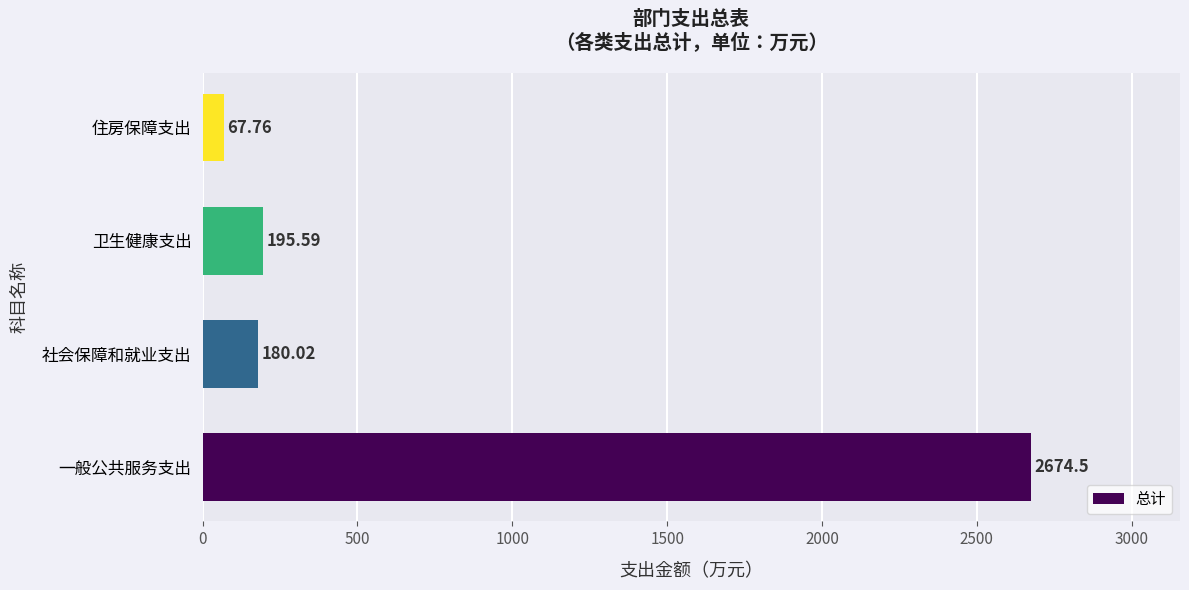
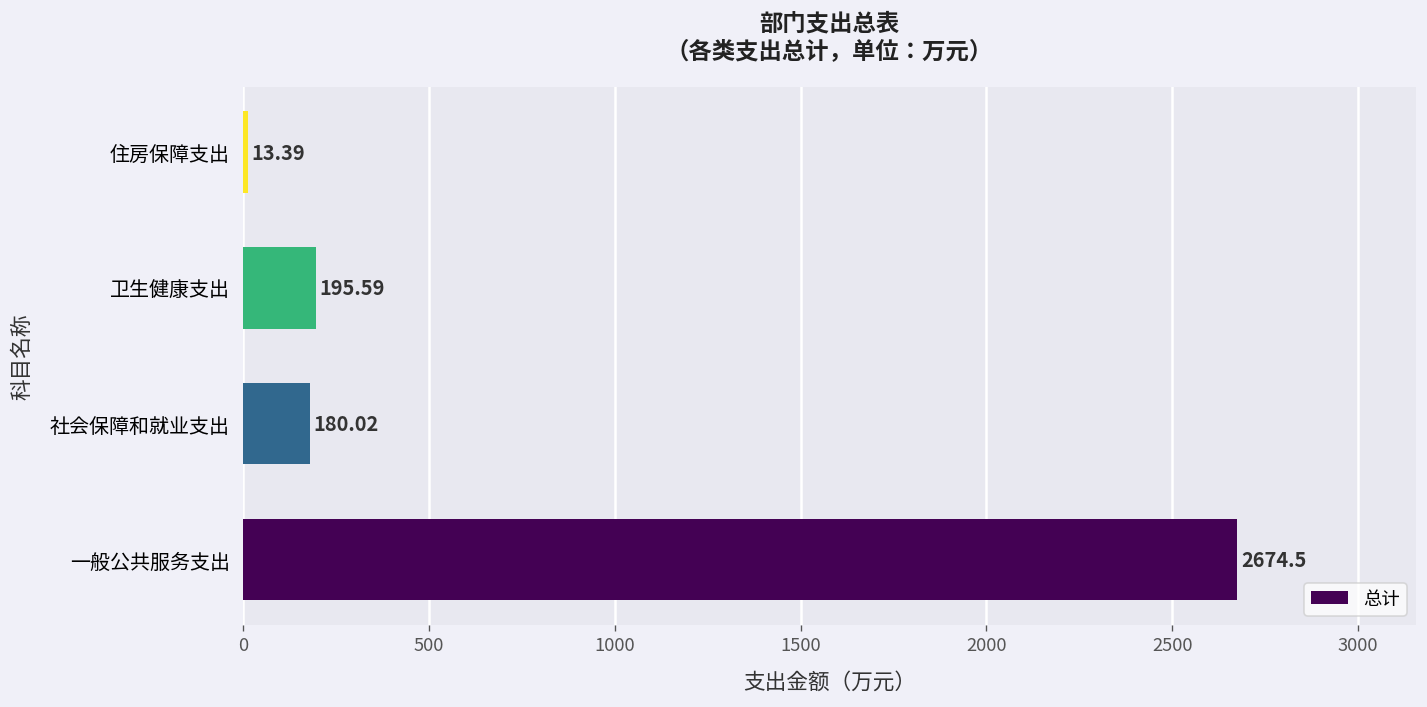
  {
-   "住房保障支出": 67.76,
+   "住房保障支出": 13.39,
    "卫生健康支出": 195.59,
    "社会保障和就业支出": 180.02,
    "一般公共服务支出": 2674.5
  }
